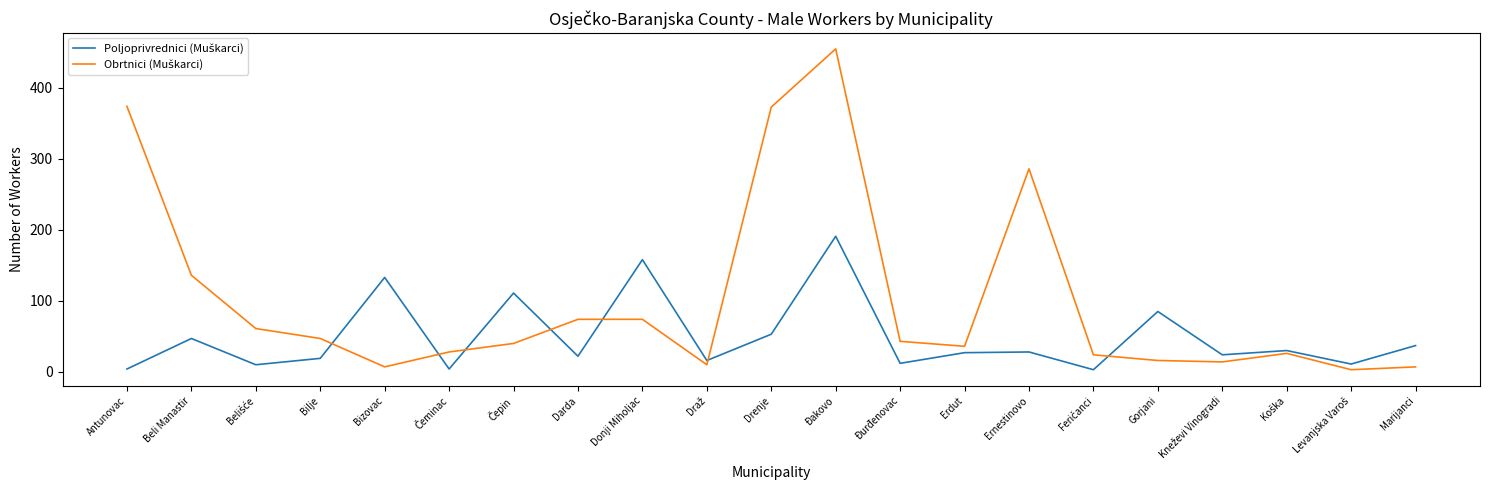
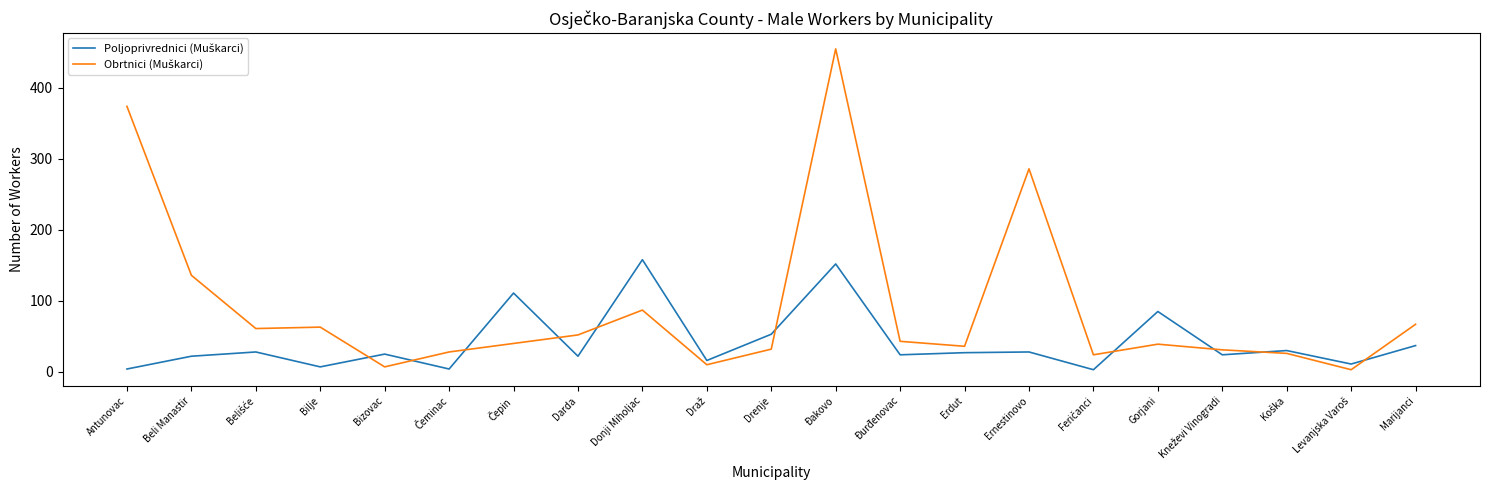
  {
    "Poljoprivrednici (Muškarci)": {
      "Antunovac": 0,
-     "Beli Manastir": 50,
-     "Belišće": 10,
-     "Bilje": 20,
-     "Bizovac": 130,
+     "Beli Manastir": 20,
+     "Belišće": 30,
+     "Bilje": 10,
+     "Bizovac": 30,
      "Čeminac": 0,
      "Čepin": 110,
      "Darda": 20,
      "Donji Miholjac": 160,
      "Draž": 20,
      "Drenje": 50,
-     "Đakovo": 190,
-     "Đurđenovac": 10,
+     "Đakovo": 150,
+     "Đurđenovac": 20,
      "Erdut": 30,
      "Ernestinovo": 30,
      "Feričanci": 0,
      "Gorjani": 90,
      "Kneževi Vinogradi": 20,
      "Koška": 30,
      "Levanjska Varoš": 10,
      "Marijanci": 40
    },
    "Obrtnici (Muškarci)": {
      "Antunovac": 370,
      "Beli Manastir": 140,
      "Belišće": 60,
-     "Bilje": 50,
+     "Bilje": 60,
      "Bizovac": 10,
      "Čeminac": 30,
      "Čepin": 40,
-     "Darda": 70,
-     "Donji Miholjac": 70,
+     "Darda": 50,
+     "Donji Miholjac": 90,
      "Draž": 10,
-     "Drenje": 370,
+     "Drenje": 30,
      "Đakovo": 460,
      "Đurđenovac": 40,
      "Erdut": 40,
      "Ernestinovo": 290,
      "Feričanci": 20,
-     "Gorjani": 20,
-     "Kneževi Vinogradi": 10,
+     "Gorjani": 40,
+     "Kneževi Vinogradi": 30,
      "Koška": 30,
      "Levanjska Varoš": 0,
-     "Marijanci": 10
+     "Marijanci": 70
    }
  }
